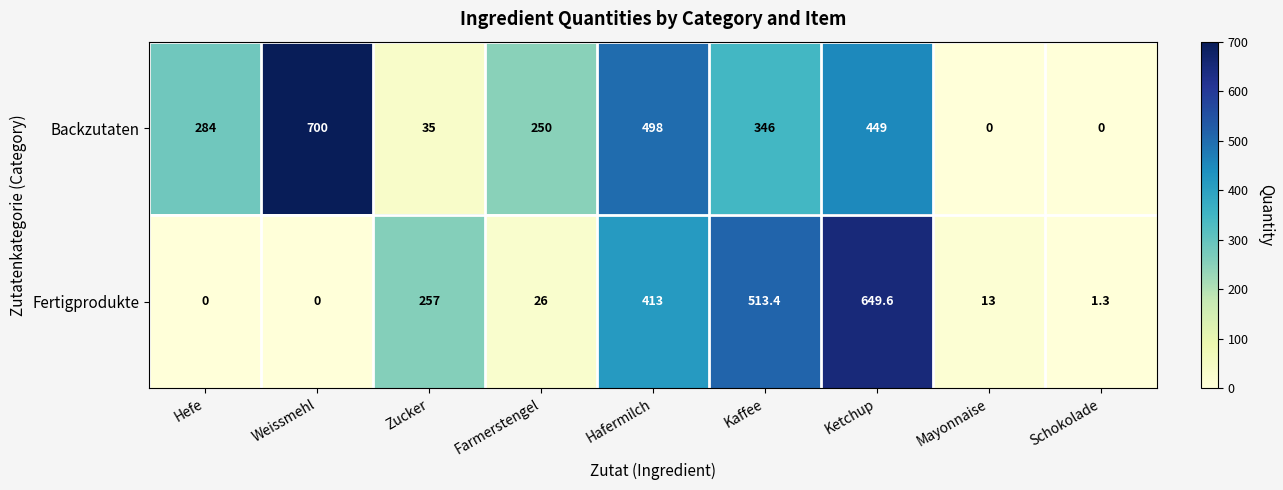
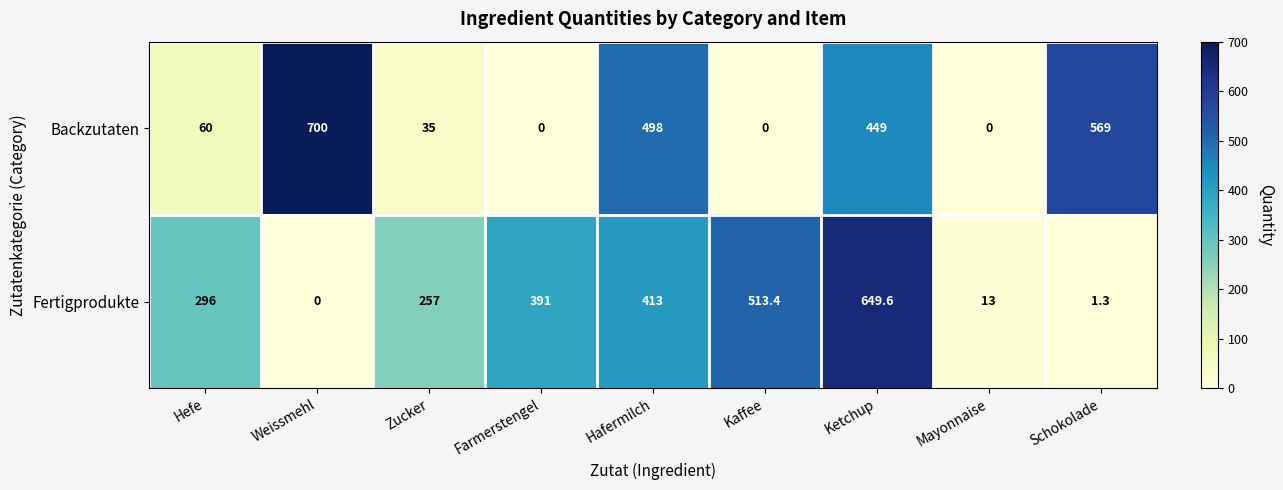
  {
    "Backzutaten": {
-     "Hefe": 284,
+     "Hefe": 60,
      "Weissmehl": 700,
      "Zucker": 35,
-     "Farmerstengel": 250,
+     "Farmerstengel": 0,
      "Hafermilch": 498,
-     "Kaffee": 346,
+     "Kaffee": 0,
      "Ketchup": 449,
      "Mayonnaise": 0,
-     "Schokolade": 0
+     "Schokolade": 569
    },
    "Fertigprodukte": {
-     "Hefe": 0,
+     "Hefe": 296,
      "Weissmehl": 0,
      "Zucker": 257,
-     "Farmerstengel": 26,
+     "Farmerstengel": 391,
      "Hafermilch": 413,
      "Kaffee": 513.4,
      "Ketchup": 649.6,
      "Mayonnaise": 13,
      "Schokolade": 1.3
    }
  }
